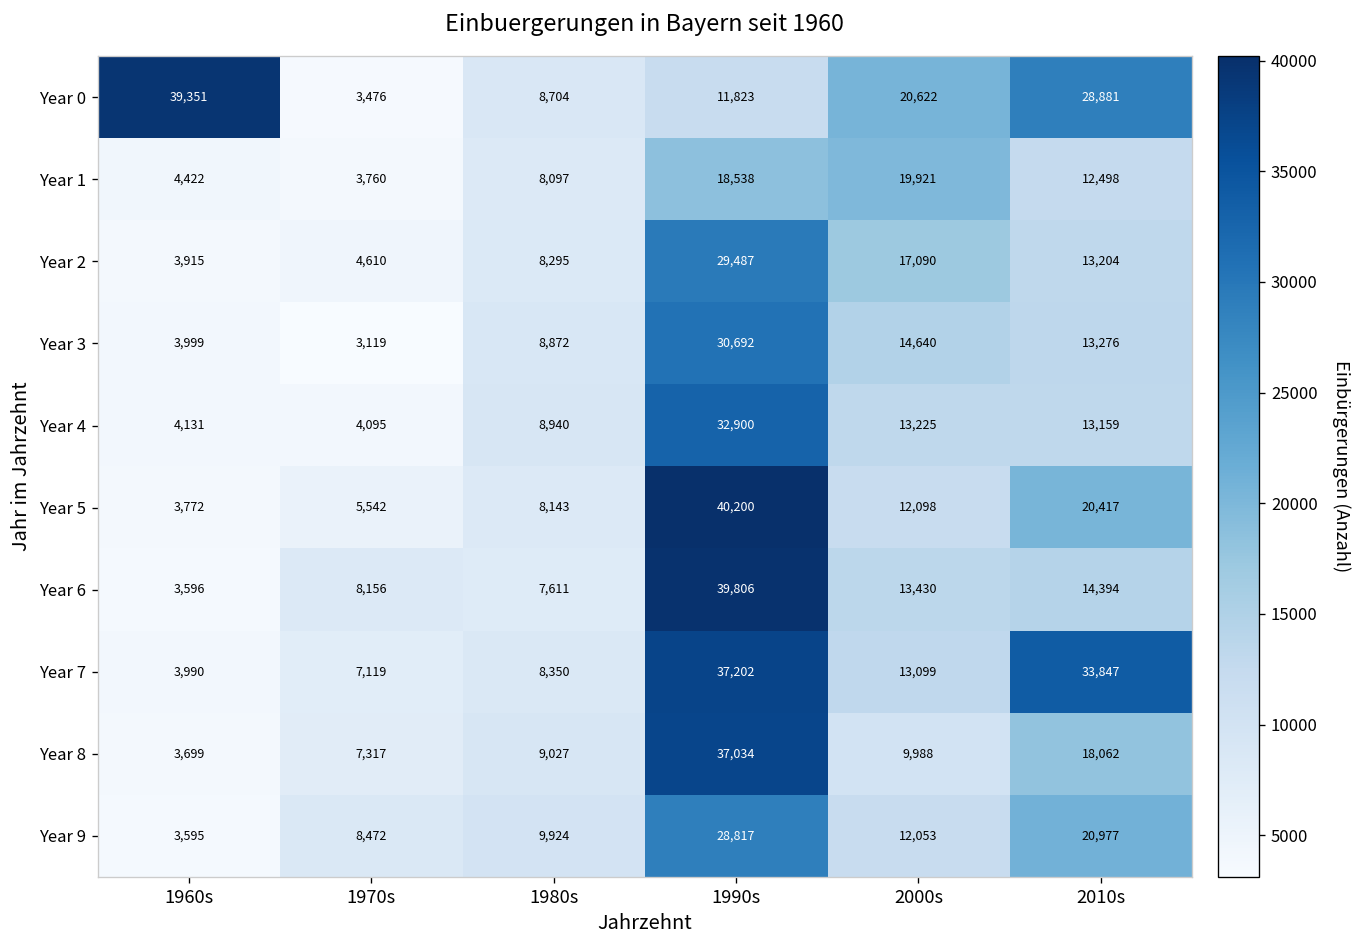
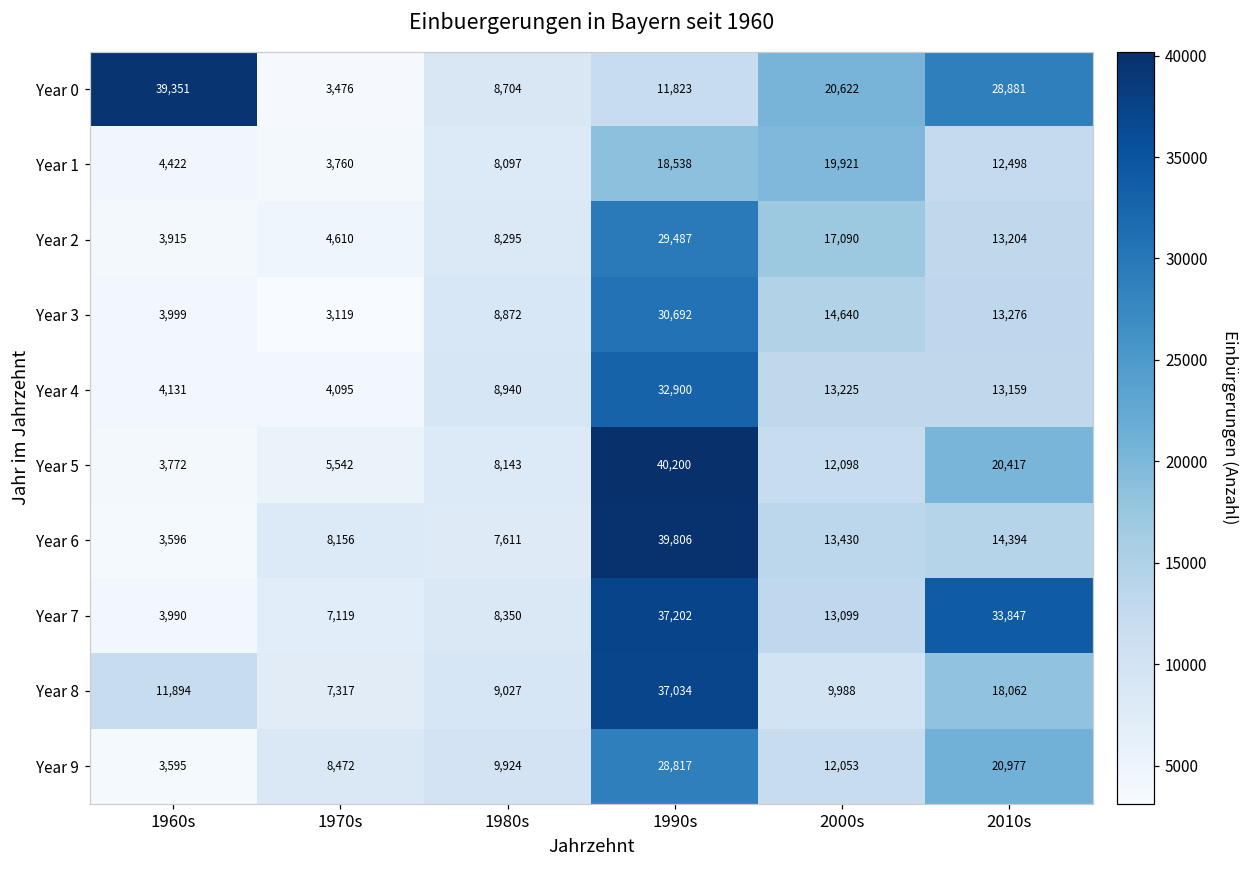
  {
    "Year 0": {
      "1960s": "39,351",
      "1970s": "3,476",
      "1980s": "8,704",
      "1990s": "11,823",
      "2000s": "20,622",
      "2010s": "28,881"
    },
    "Year 1": {
      "1960s": "4,422",
      "1970s": "3,760",
      "1980s": "8,097",
      "1990s": "18,538",
      "2000s": "19,921",
      "2010s": "12,498"
    },
    "Year 2": {
      "1960s": "3,915",
      "1970s": "4,610",
      "1980s": "8,295",
      "1990s": "29,487",
      "2000s": "17,090",
      "2010s": "13,204"
    },
    "Year 3": {
      "1960s": "3,999",
      "1970s": "3,119",
      "1980s": "8,872",
      "1990s": "30,692",
      "2000s": "14,640",
      "2010s": "13,276"
    },
    "Year 4": {
      "1960s": "4,131",
      "1970s": "4,095",
      "1980s": "8,940",
      "1990s": "32,900",
      "2000s": "13,225",
      "2010s": "13,159"
    },
    "Year 5": {
      "1960s": "3,772",
      "1970s": "5,542",
      "1980s": "8,143",
      "1990s": "40,200",
      "2000s": "12,098",
      "2010s": "20,417"
    },
    "Year 6": {
      "1960s": "3,596",
      "1970s": "8,156",
      "1980s": "7,611",
      "1990s": "39,806",
      "2000s": "13,430",
      "2010s": "14,394"
    },
    "Year 7": {
      "1960s": "3,990",
      "1970s": "7,119",
      "1980s": "8,350",
      "1990s": "37,202",
      "2000s": "13,099",
      "2010s": "33,847"
    },
    "Year 8": {
-     "1960s": "3,699",
+     "1960s": "11,894",
      "1970s": "7,317",
      "1980s": "9,027",
      "1990s": "37,034",
      "2000s": "9,988",
      "2010s": "18,062"
    },
    "Year 9": {
      "1960s": "3,595",
      "1970s": "8,472",
      "1980s": "9,924",
      "1990s": "28,817",
      "2000s": "12,053",
      "2010s": "20,977"
    }
  }
